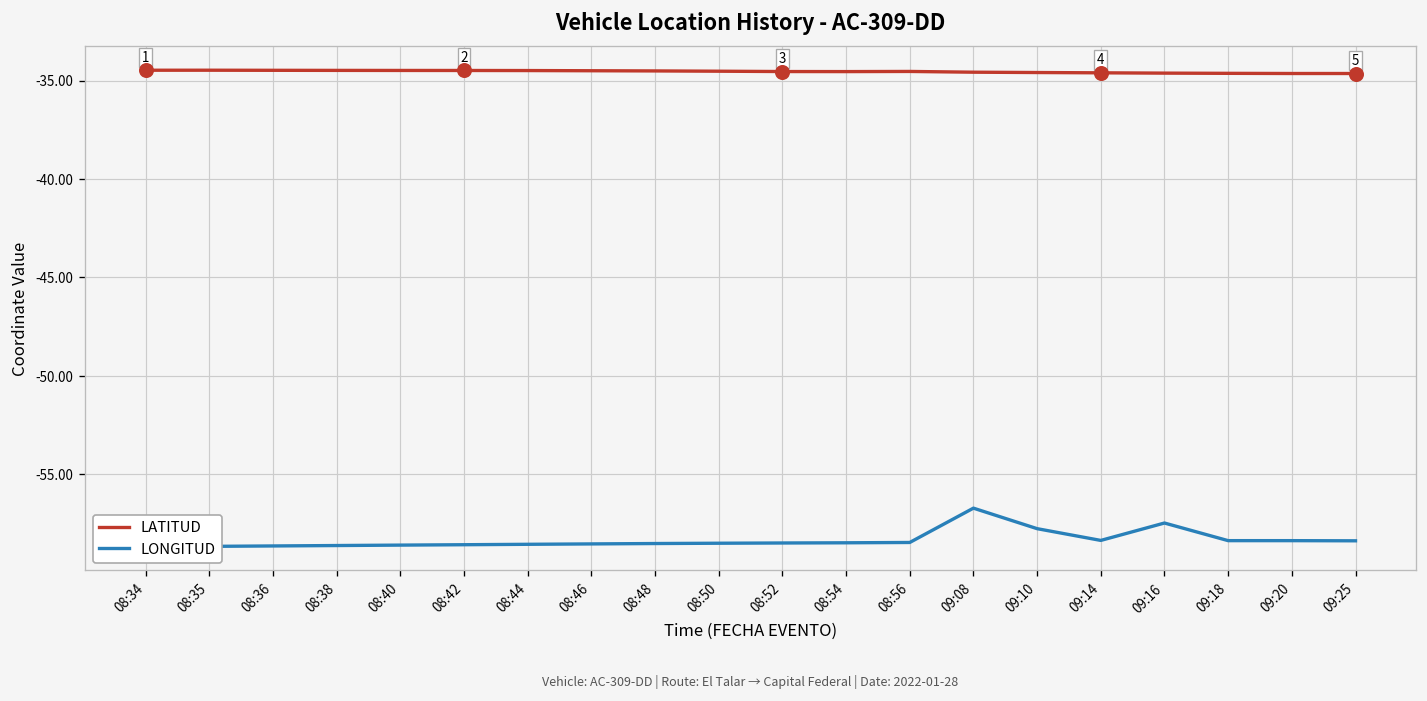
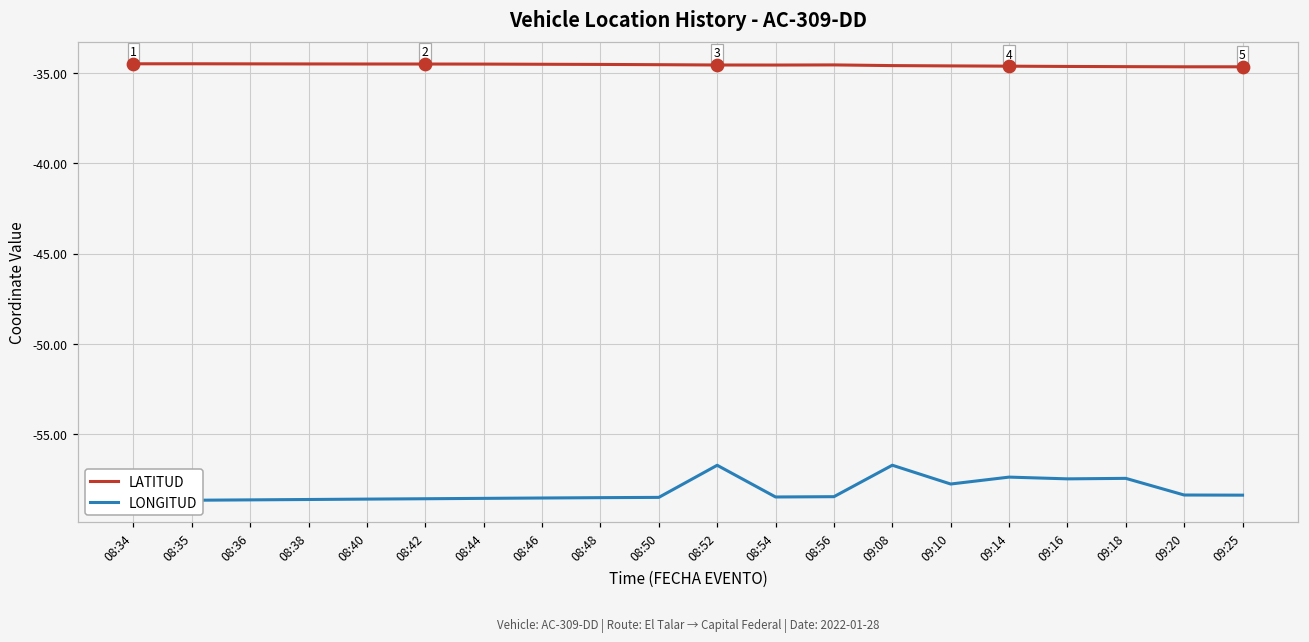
  {
    "LONGITUD": {
      "08:36": -58.6,
      "08:38": -58.6,
      "08:40": -58.6,
      "08:42": -58.6,
      "08:44": -58.6,
      "08:46": -58.5,
      "08:48": -58.5,
      "08:50": -58.5,
-     "08:52": -58.5,
+     "08:52": -56.7,
      "08:54": -58.5,
      "08:56": -58.5,
      "09:08": -56.7,
      "09:10": -57.8,
-     "09:14": -58.4,
+     "09:14": -57.4,
      "09:16": -57.5,
-     "09:18": -58.4,
+     "09:18": -57.5,
      "09:20": -58.4,
      "09:25": -58.4
    }
  }
